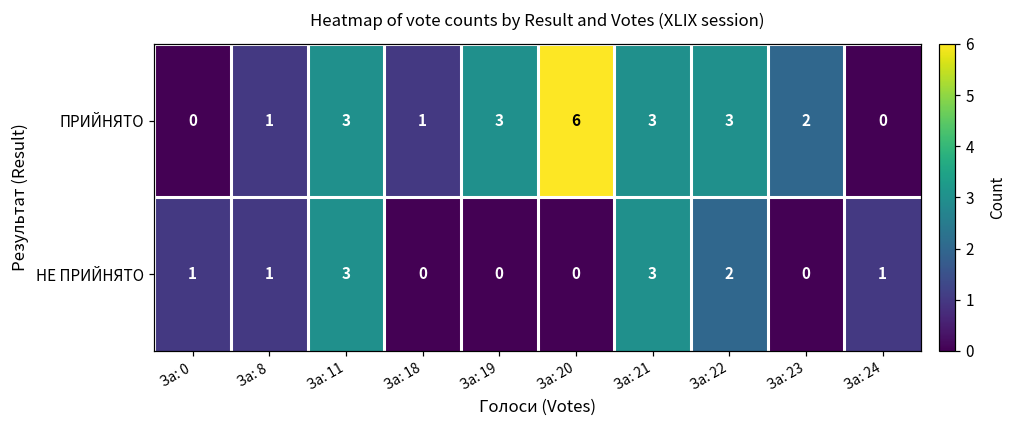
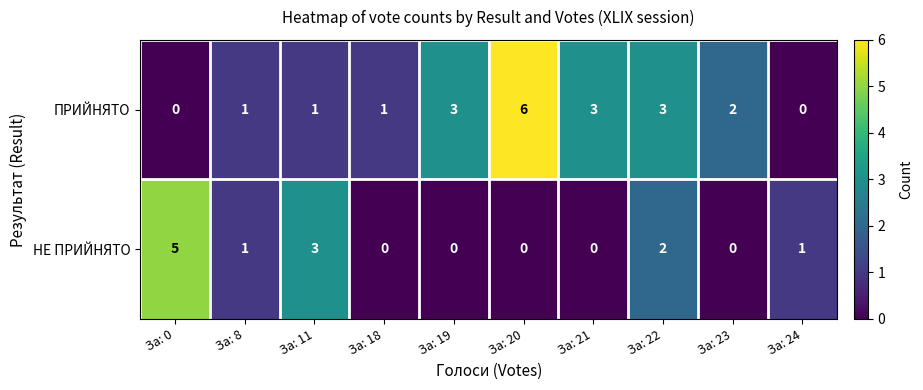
  {
    "ПРИЙНЯТО": {
      "За: 0": 0,
      "За: 8": 1,
-     "За: 11": 3,
+     "За: 11": 1,
      "За: 18": 1,
      "За: 19": 3,
      "За: 20": 6,
      "За: 21": 3,
      "За: 22": 3,
      "За: 23": 2,
      "За: 24": 0
    },
    "НЕ ПРИЙНЯТО": {
-     "За: 0": 1,
+     "За: 0": 5,
      "За: 8": 1,
      "За: 11": 3,
      "За: 18": 0,
      "За: 19": 0,
      "За: 20": 0,
-     "За: 21": 3,
+     "За: 21": 0,
      "За: 22": 2,
      "За: 23": 0,
      "За: 24": 1
    }
  }
